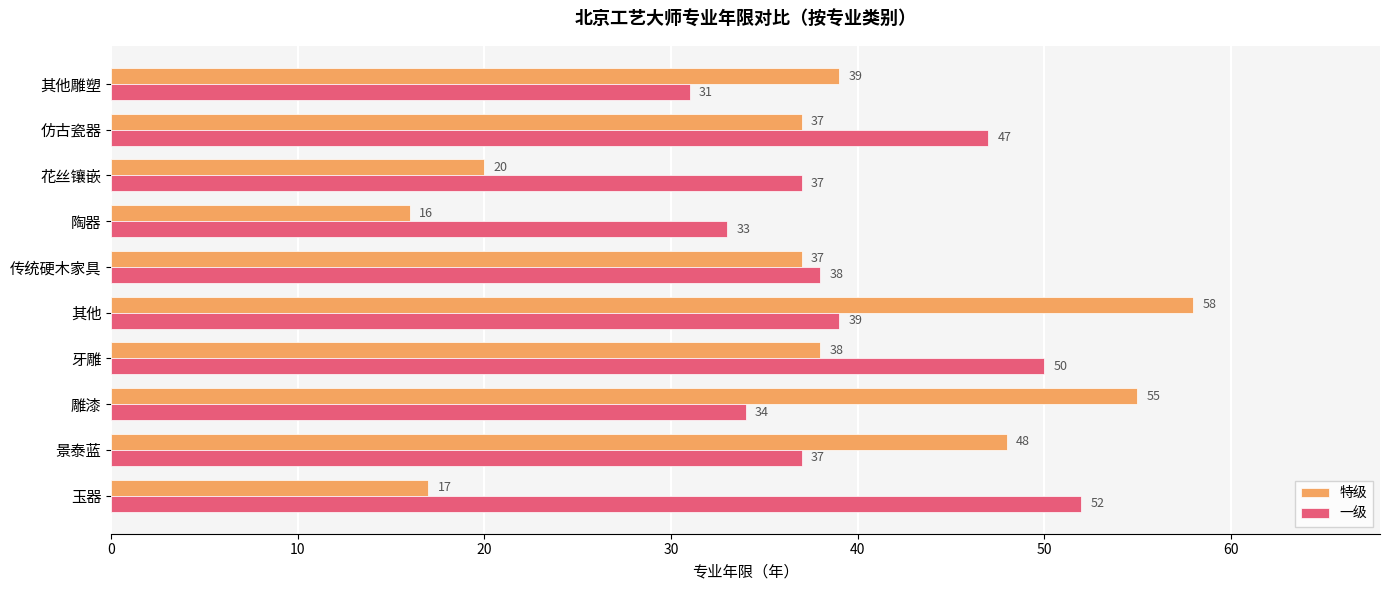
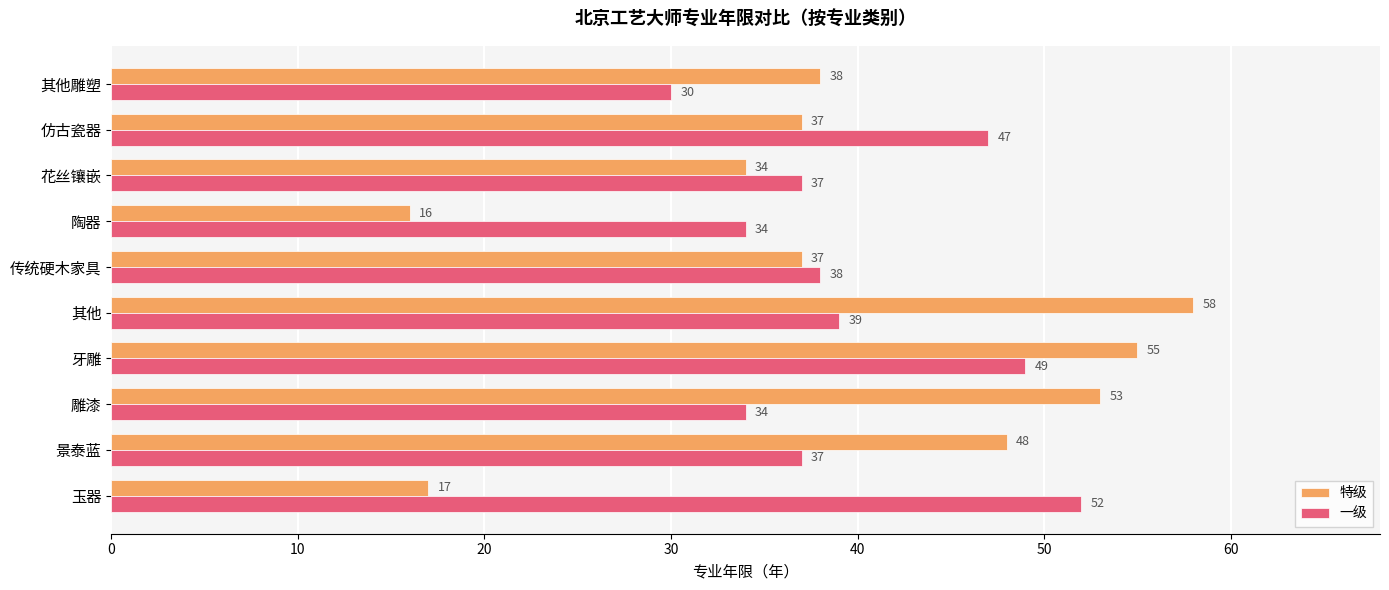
  {
    "特级": {
-     "其他雕塑": 39,
+     "其他雕塑": 38,
      "仿古瓷器": 37,
-     "花丝镶嵌": 20,
+     "花丝镶嵌": 34,
      "陶器": 16,
      "传统硬木家具": 37,
      "其他": 58,
-     "牙雕": 38,
-     "雕漆": 55,
+     "牙雕": 55,
+     "雕漆": 53,
      "景泰蓝": 48,
      "玉器": 17
    },
    "一级": {
-     "其他雕塑": 31,
+     "其他雕塑": 30,
      "仿古瓷器": 47,
      "花丝镶嵌": 37,
-     "陶器": 33,
+     "陶器": 34,
      "传统硬木家具": 38,
      "其他": 39,
-     "牙雕": 50,
+     "牙雕": 49,
      "雕漆": 34,
      "景泰蓝": 37,
      "玉器": 52
    }
  }
